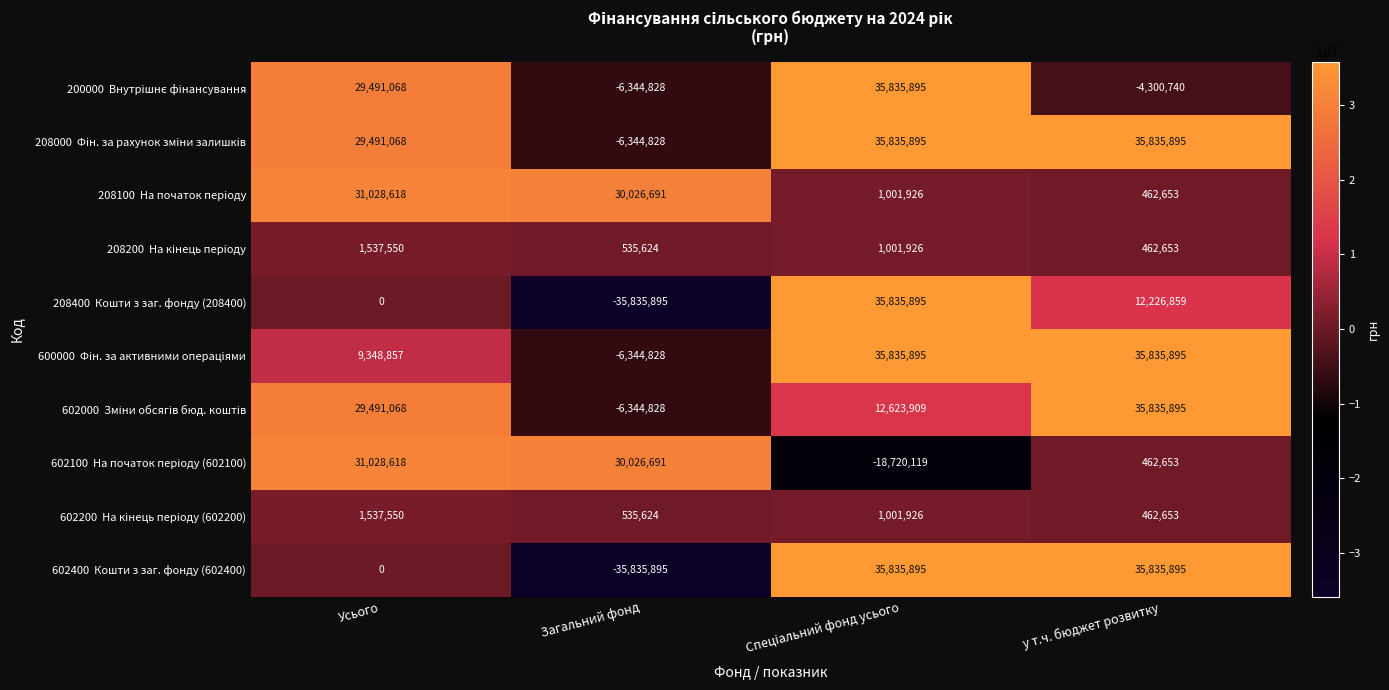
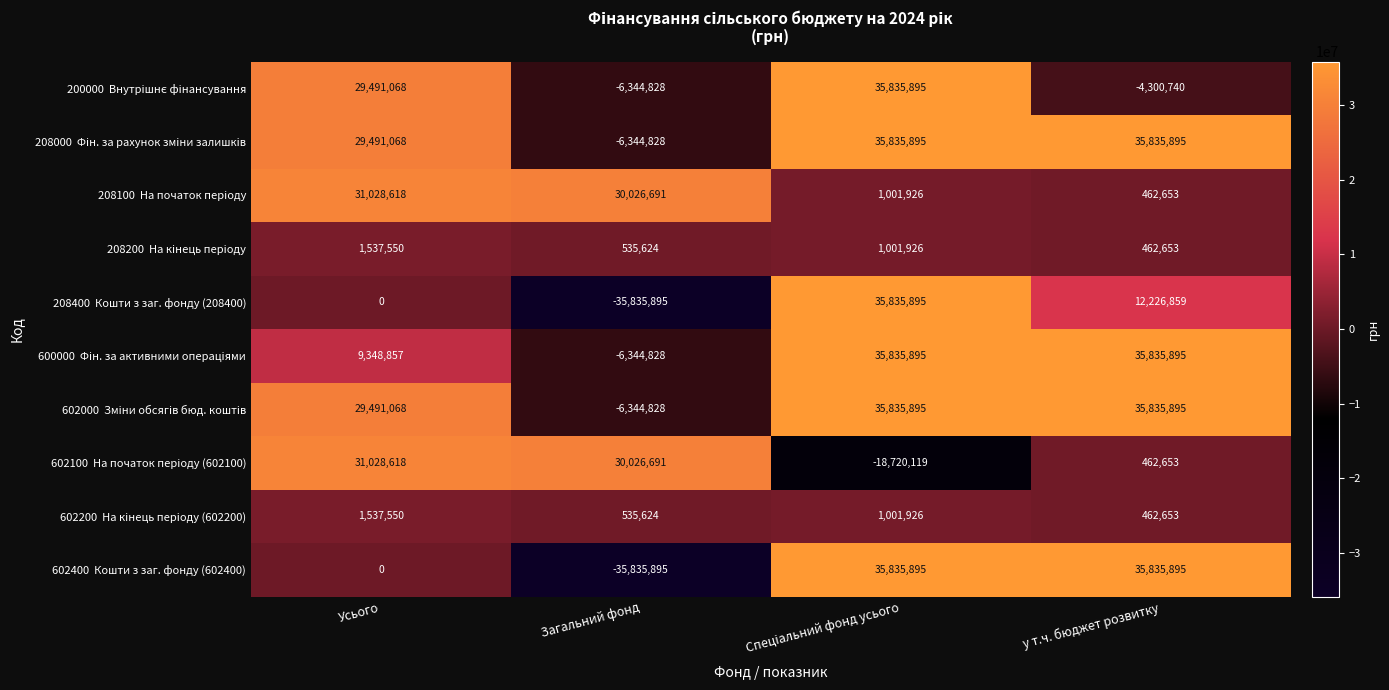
  {
    "200000 Внутрішнє фінансування": {
      "Усього": "29,491,068",
      "Загальний фонд": "-6,344,828",
      "Спеціальний фонд усього": "35,835,895",
      "у т.ч. бюджет розвитку": "-4,300,740"
    },
    "208000 Фін. за рахунок зміни залишків": {
      "Усього": "29,491,068",
      "Загальний фонд": "-6,344,828",
      "Спеціальний фонд усього": "35,835,895",
      "у т.ч. бюджет розвитку": "35,835,895"
    },
    "208100 На початок періоду": {
      "Усього": "31,028,618",
      "Загальний фонд": "30,026,691",
      "Спеціальний фонд усього": "1,001,926",
      "у т.ч. бюджет розвитку": "462,653"
    },
    "208200 На кінець періоду": {
      "Усього": "1,537,550",
      "Загальний фонд": "535,624",
      "Спеціальний фонд усього": "1,001,926",
      "у т.ч. бюджет розвитку": "462,653"
    },
    "208400 Кошти з заг. фонду (208400)": {
      "Усього": "0",
      "Загальний фонд": "-35,835,895",
      "Спеціальний фонд усього": "35,835,895",
      "у т.ч. бюджет розвитку": "12,226,859"
    },
    "600000 Фін. за активними операціями": {
      "Усього": "9,348,857",
      "Загальний фонд": "-6,344,828",
      "Спеціальний фонд усього": "35,835,895",
      "у т.ч. бюджет розвитку": "35,835,895"
    },
    "602000 Зміни обсягів бюд. коштів": {
      "Усього": "29,491,068",
      "Загальний фонд": "-6,344,828",
-     "Спеціальний фонд усього": "12,623,909",
+     "Спеціальний фонд усього": "35,835,895",
      "у т.ч. бюджет розвитку": "35,835,895"
    },
    "602100 На початок періоду (602100)": {
      "Усього": "31,028,618",
      "Загальний фонд": "30,026,691",
      "Спеціальний фонд усього": "-18,720,119",
      "у т.ч. бюджет розвитку": "462,653"
    },
    "602200 На кінець періоду (602200)": {
      "Усього": "1,537,550",
      "Загальний фонд": "535,624",
      "Спеціальний фонд усього": "1,001,926",
      "у т.ч. бюджет розвитку": "462,653"
    },
    "602400 Кошти з заг. фонду (602400)": {
      "Усього": "0",
      "Загальний фонд": "-35,835,895",
      "Спеціальний фонд усього": "35,835,895",
      "у т.ч. бюджет розвитку": "35,835,895"
    }
  }
